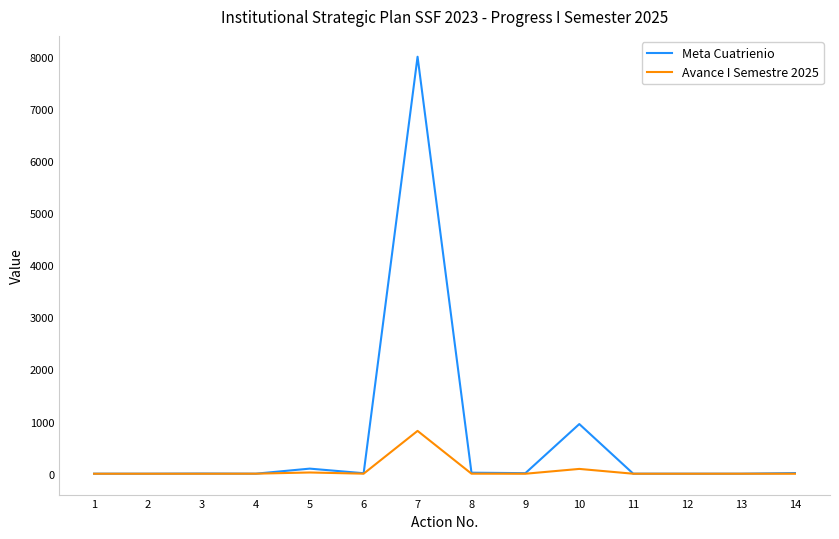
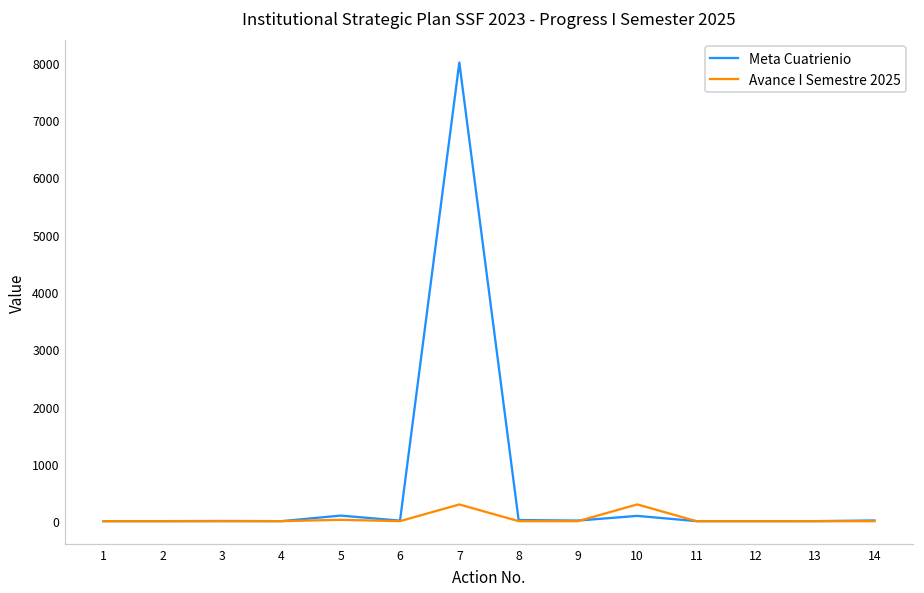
  {
    "Meta Cuatrienio": {
      "5": 100,
      "7": 8000,
-     "10": 1000
+     "10": 100
    },
    "Avance I Semestre 2025": {
      "5": 0,
-     "7": 800,
-     "10": 100
+     "7": 300,
+     "10": 300
    }
  }
